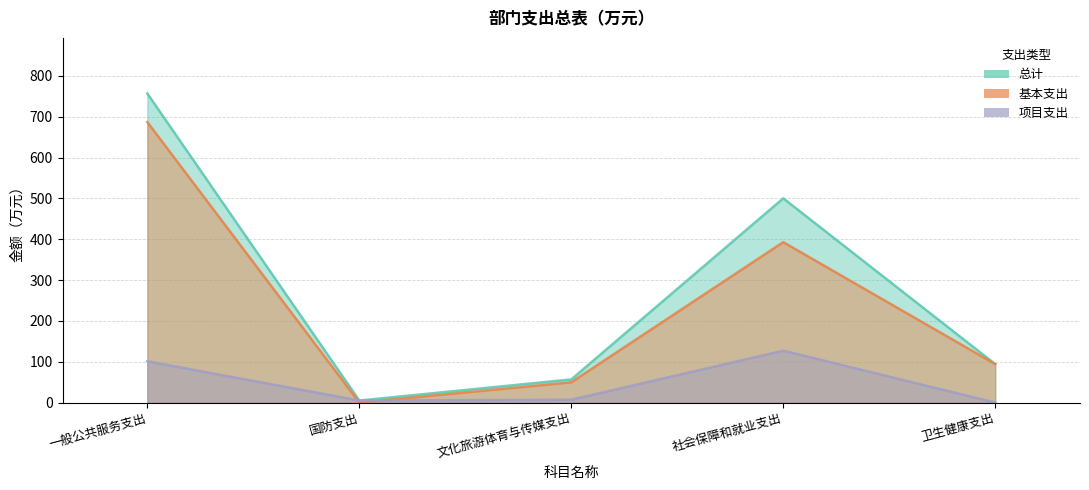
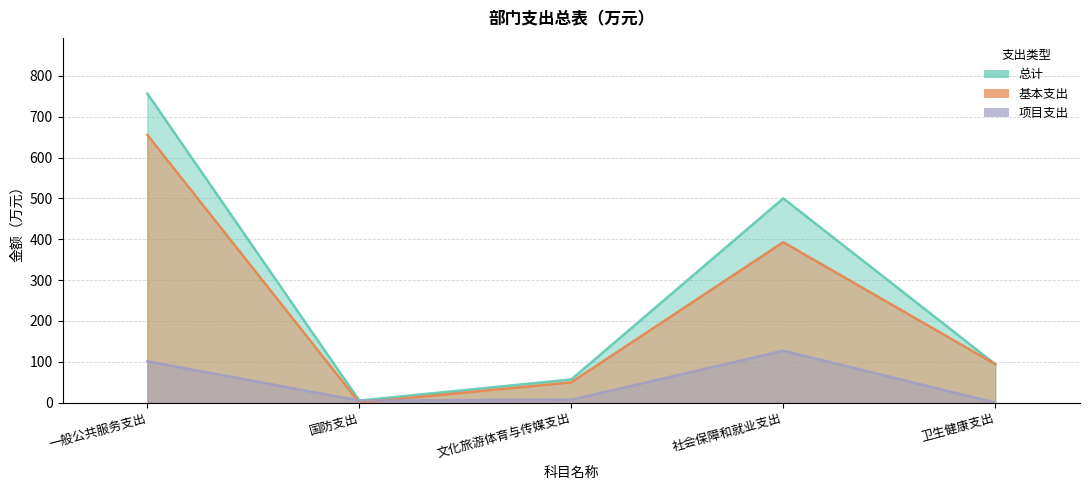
  {
    "基本支出": {
-     "一般公共服务支出": 690,
+     "一般公共服务支出": 660,
      "文化旅游体育与传媒支出": 50,
      "社会保障和就业支出": 390
    }
  }
